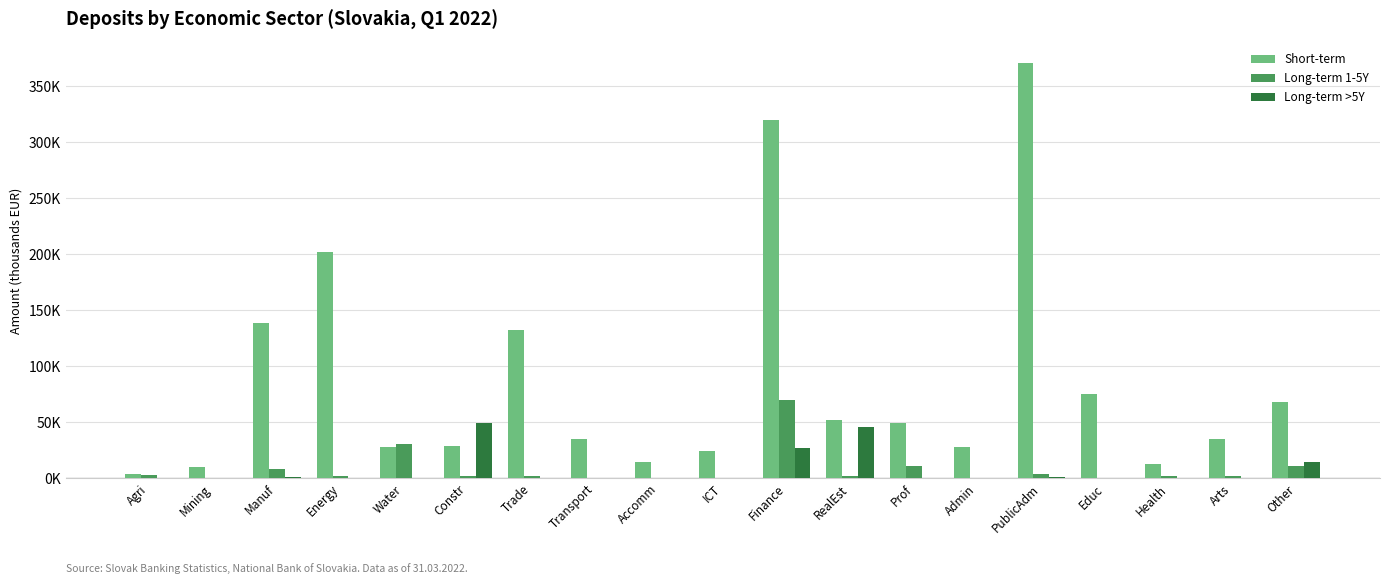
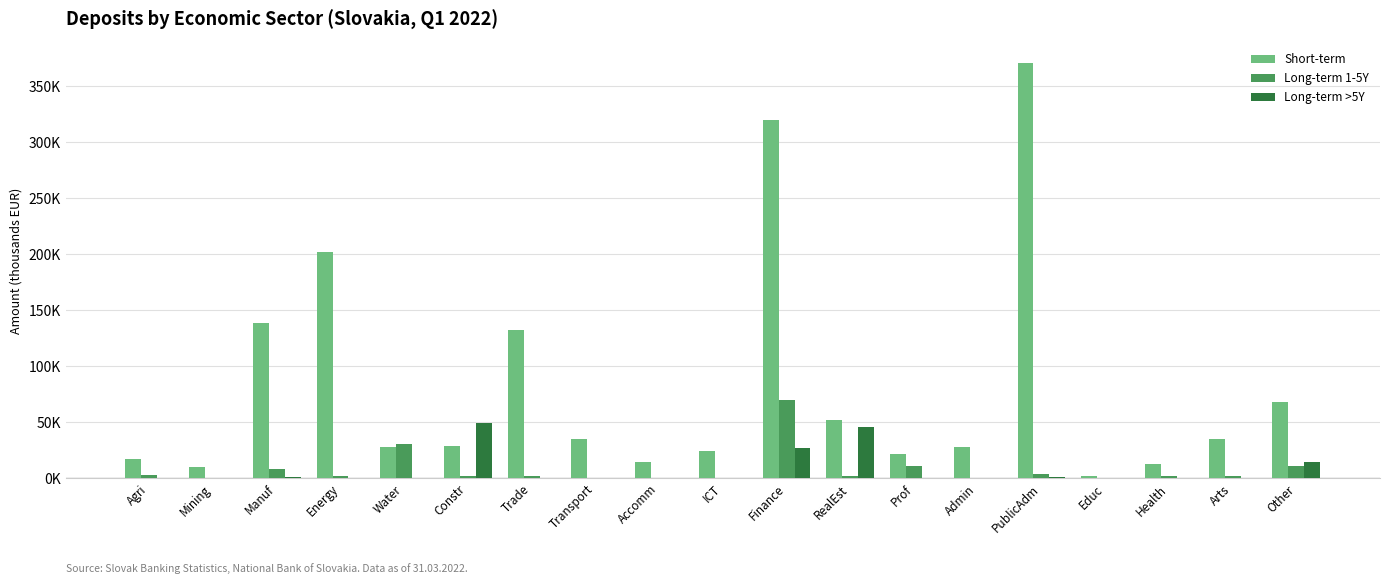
  {
    "Short-term": {
-     "Agri": 4000,
+     "Agri": 17000,
      "Mining": 10000,
      "Manuf": 138000,
      "Energy": 202000,
      "Water": 27000,
      "Constr": 28000,
      "Trade": 133000,
      "Transport": 35000,
      "Accomm": 14000,
      "ICT": 25000,
      "Finance": 320000,
      "RealEst": 52000,
-     "Prof": 49000,
+     "Prof": 21000,
      "Admin": 28000,
      "PublicAdm": 371000,
-     "Educ": 75000,
+     "Educ": 2000,
      "Health": 13000,
      "Arts": 35000,
      "Other": 68000
    }
  }
